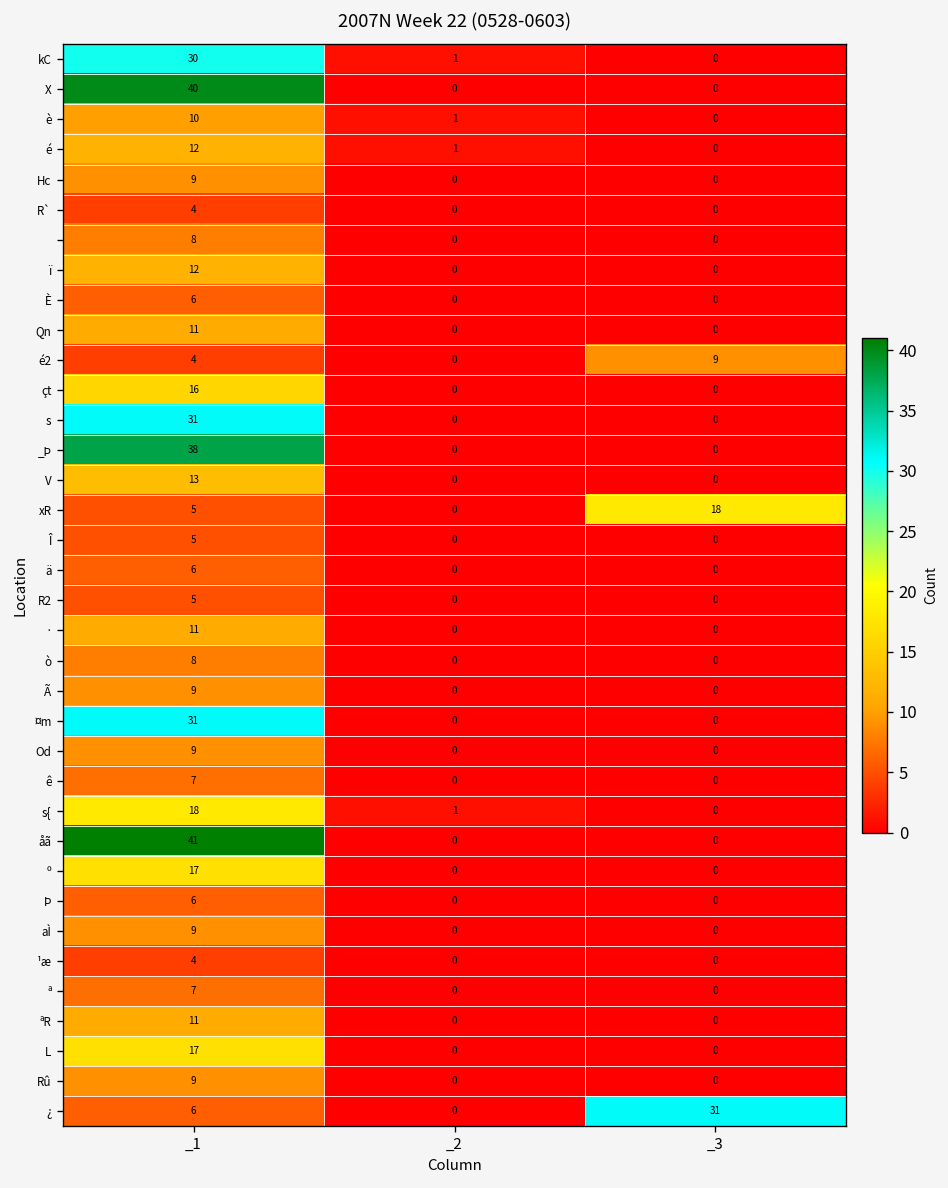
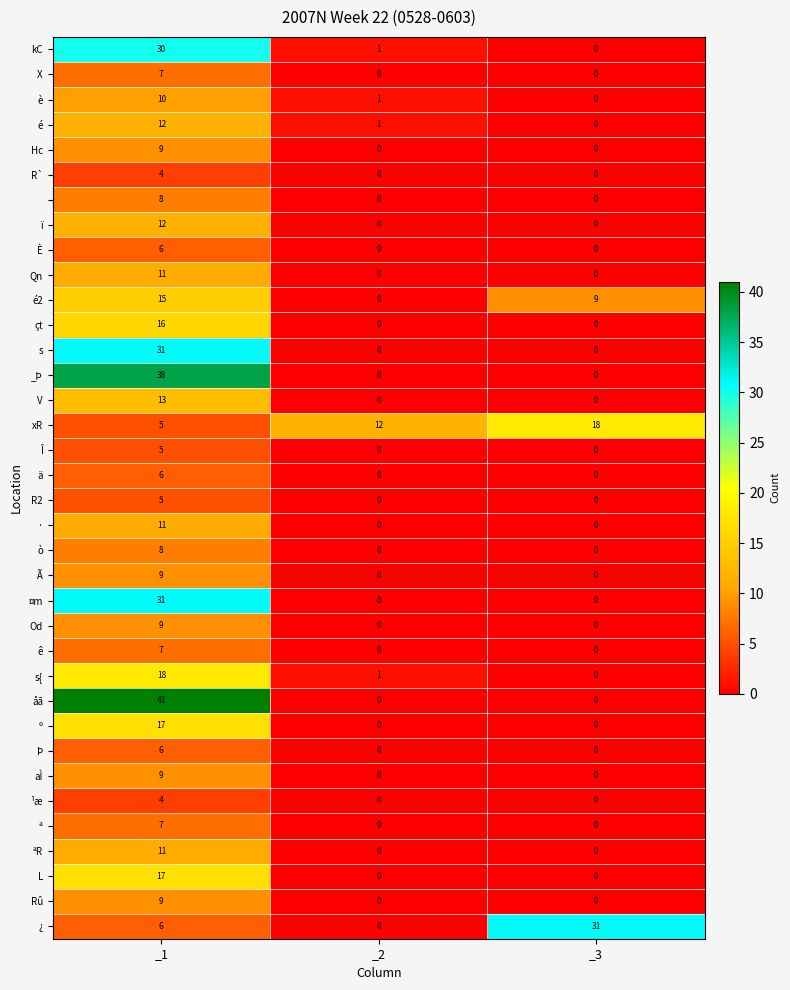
  {
    "kC": {
      "_1": 30,
      "_2": 1,
      "_3": 0
    },
    "X": {
-     "_1": 40,
+     "_1": 7,
      "_2": 0,
      "_3": 0
    },
    "è": {
      "_1": 10,
      "_2": 1,
      "_3": 0
    },
    "é": {
      "_1": 12,
      "_2": 1,
      "_3": 0
    },
    "Hc": {
      "_1": 9,
      "_2": 0,
      "_3": 0
    },
    "R`": {
      "_1": 4,
      "_2": 0,
      "_3": 0
    },
    "ï": {
      "_1": 12,
      "_2": 0,
      "_3": 0
    },
    "È": {
      "_1": 6,
      "_2": 0,
      "_3": 0
    },
    "Qn": {
      "_1": 11,
      "_2": 0,
      "_3": 0
    },
    "é2": {
-     "_1": 4,
+     "_1": 15,
      "_2": 0,
      "_3": 9
    },
    "çt": {
      "_1": 16,
      "_2": 0,
      "_3": 0
    },
    "s": {
      "_1": 31,
      "_2": 0,
      "_3": 0
    },
    "_Þ": {
      "_1": 38,
      "_2": 0,
      "_3": 0
    },
    "V": {
      "_1": 13,
      "_2": 0,
      "_3": 0
    },
    "xR": {
      "_1": 5,
-     "_2": 0,
+     "_2": 12,
      "_3": 18
    },
    "Î": {
      "_1": 5,
      "_2": 0,
      "_3": 0
    },
    "ä": {
      "_1": 6,
      "_2": 0,
      "_3": 0
    },
    "R2": {
      "_1": 5,
      "_2": 0,
      "_3": 0
    },
    "·": {
      "_1": 11,
      "_2": 0,
      "_3": 0
    },
    "ò": {
      "_1": 8,
      "_2": 0,
      "_3": 0
    },
    "Ã": {
      "_1": 9,
      "_2": 0,
      "_3": 0
    },
    "¤m": {
      "_1": 31,
      "_2": 0,
      "_3": 0
    },
    "Od": {
      "_1": 9,
      "_2": 0,
      "_3": 0
    },
    "ê": {
      "_1": 7,
      "_2": 0,
      "_3": 0
    },
    "s{": {
      "_1": 18,
      "_2": 1,
      "_3": 0
    },
    "åã": {
      "_1": 41,
      "_2": 0,
      "_3": 0
    },
    "º": {
      "_1": 17,
      "_2": 0,
      "_3": 0
    },
    "Þ": {
      "_1": 6,
      "_2": 0,
      "_3": 0
    },
    "aÌ": {
      "_1": 9,
      "_2": 0,
      "_3": 0
    },
    "¹æ": {
      "_1": 4,
      "_2": 0,
      "_3": 0
    },
    "ª": {
      "_1": 7,
      "_2": 0,
      "_3": 0
    },
    "ªR": {
      "_1": 11,
      "_2": 0,
      "_3": 0
    },
    "L": {
      "_1": 17,
      "_2": 0,
      "_3": 0
    },
    "Rû": {
      "_1": 9,
      "_2": 0,
      "_3": 0
    },
    "¿": {
      "_1": 6,
      "_2": 0,
      "_3": 31
    }
  }
